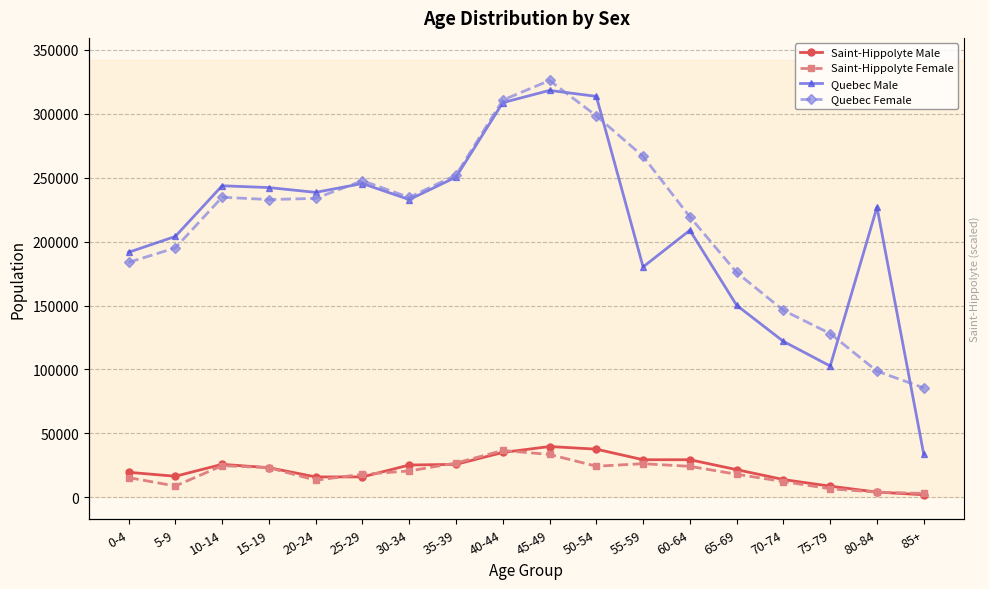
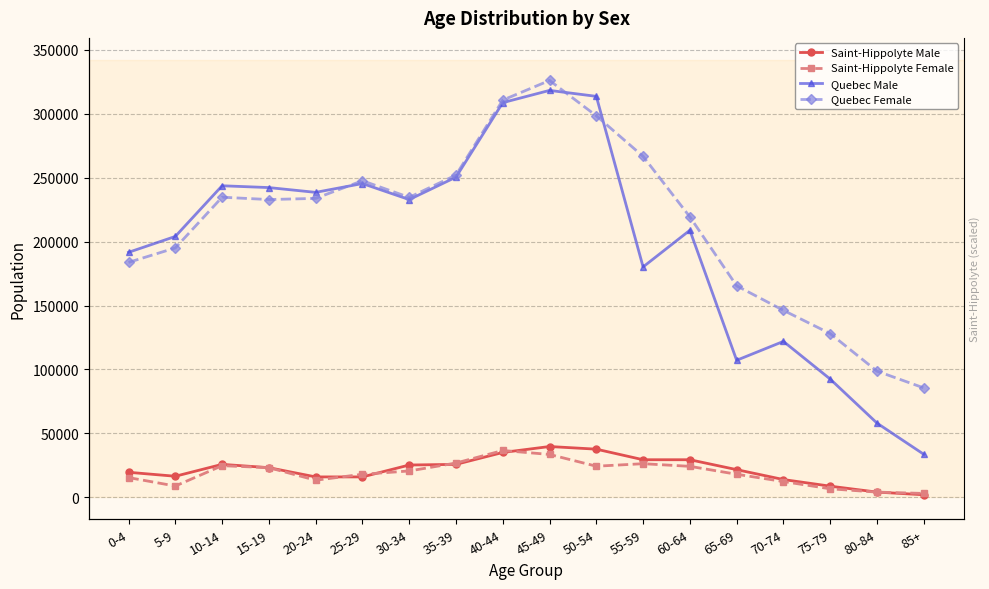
  {
    "Saint-Hippolyte Male": {
      "0-4": 20000,
      "5-9": 17000,
      "20-24": 16000,
      "25-29": 16000,
      "30-34": 25000,
      "45-49": 40000,
      "50-54": 38000,
      "55-59": 29000,
      "60-64": 29000,
      "65-69": 22000,
      "75-79": 9000
    },
    "Saint-Hippolyte Female": {
      "0-4": 15000,
      "5-9": 9000,
      "20-24": 13000,
      "25-29": 18000,
      "30-34": 21000,
      "45-49": 34000,
      "50-54": 24000,
      "55-59": 26000,
      "60-64": 24000,
      "65-69": 18000,
      "75-79": 7000
    },
    "Quebec Male": {
      "0-4": 192000,
      "5-9": 204000,
      "10-14": 244000,
      "15-19": 242000,
      "20-24": 238000,
      "25-29": 245000,
      "45-49": 318000,
      "50-54": 313000,
      "55-59": 180000,
      "60-64": 209000,
-     "65-69": 150000,
+     "65-69": 107000,
      "70-74": 122000,
-     "75-79": 103000,
-     "80-84": 227000,
+     "75-79": 92000,
+     "80-84": 58000,
      "85+": 34000
    },
    "Quebec Female": {
      "0-4": 184000,
      "5-9": 195000,
      "10-14": 235000,
      "15-19": 233000,
      "20-24": 234000,
      "25-29": 248000,
      "45-49": 326000,
      "50-54": 298000,
      "55-59": 267000,
      "60-64": 219000,
-     "65-69": 176000,
+     "65-69": 165000,
      "70-74": 146000,
      "75-79": 128000,
      "80-84": 99000,
      "85+": 86000
    }
  }
